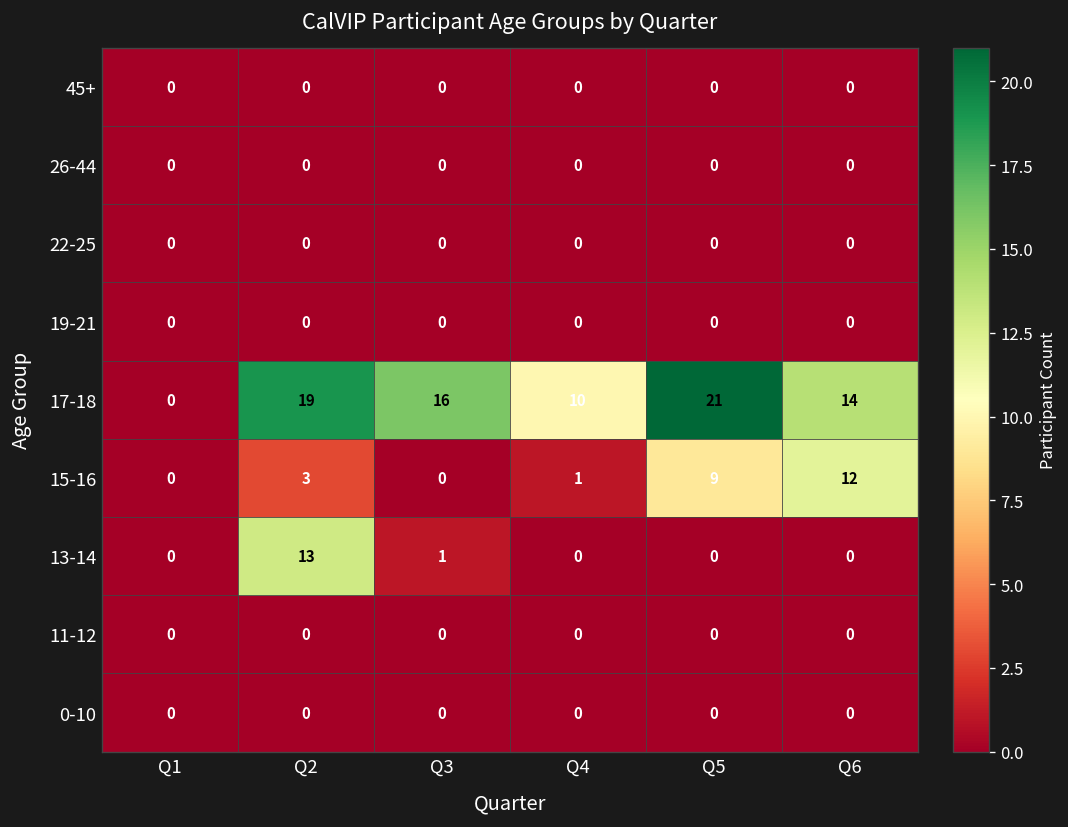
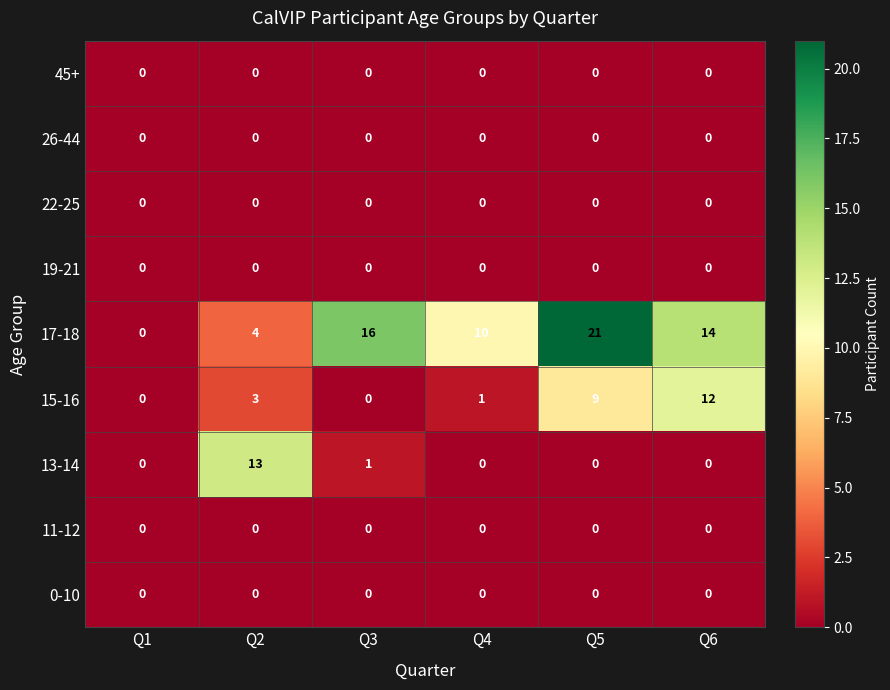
  {
    "45+": {
      "Q1": 0,
      "Q2": 0,
      "Q3": 0,
      "Q4": 0,
      "Q5": 0,
      "Q6": 0
    },
    "26-44": {
      "Q1": 0,
      "Q2": 0,
      "Q3": 0,
      "Q4": 0,
      "Q5": 0,
      "Q6": 0
    },
    "22-25": {
      "Q1": 0,
      "Q2": 0,
      "Q3": 0,
      "Q4": 0,
      "Q5": 0,
      "Q6": 0
    },
    "19-21": {
      "Q1": 0,
      "Q2": 0,
      "Q3": 0,
      "Q4": 0,
      "Q5": 0,
      "Q6": 0
    },
    "17-18": {
      "Q1": 0,
-     "Q2": 19,
+     "Q2": 4,
      "Q3": 16,
      "Q4": 10,
      "Q5": 21,
      "Q6": 14
    },
    "15-16": {
      "Q1": 0,
      "Q2": 3,
      "Q3": 0,
      "Q4": 1,
      "Q5": 9,
      "Q6": 12
    },
    "13-14": {
      "Q1": 0,
      "Q2": 13,
      "Q3": 1,
      "Q4": 0,
      "Q5": 0,
      "Q6": 0
    },
    "11-12": {
      "Q1": 0,
      "Q2": 0,
      "Q3": 0,
      "Q4": 0,
      "Q5": 0,
      "Q6": 0
    },
    "0-10": {
      "Q1": 0,
      "Q2": 0,
      "Q3": 0,
      "Q4": 0,
      "Q5": 0,
      "Q6": 0
    }
  }
